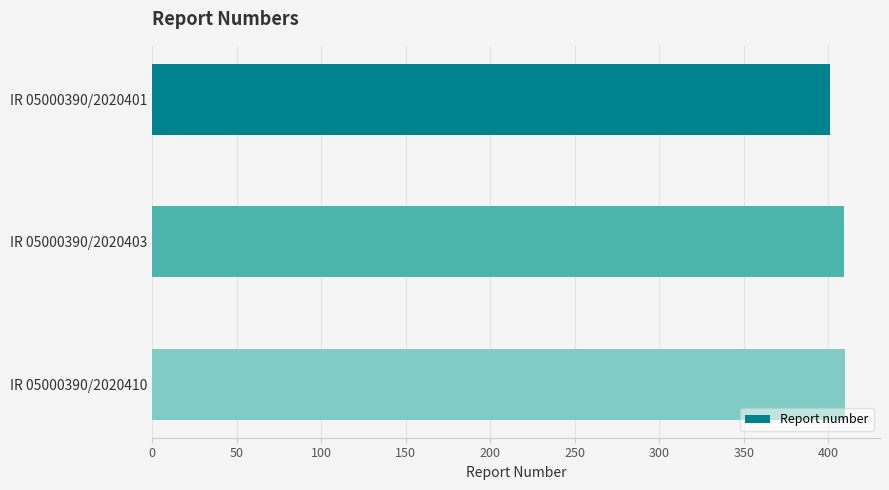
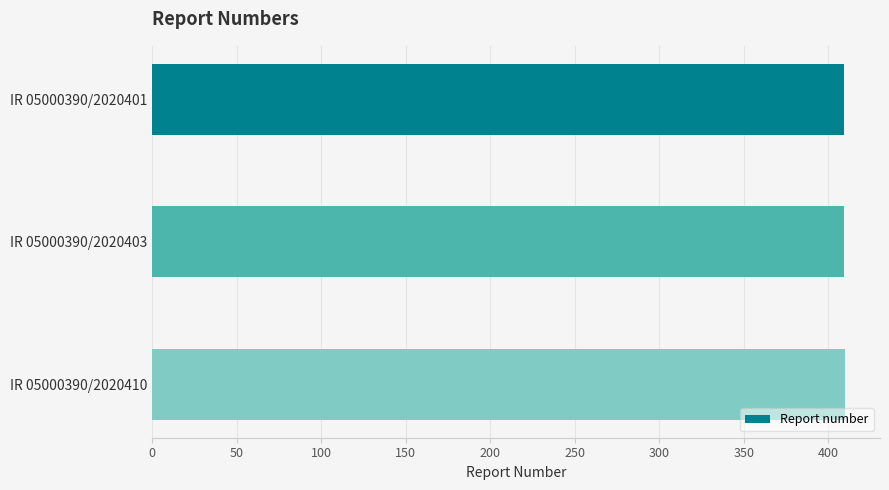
  {
-   "IR 05000390/2020401": 401,
+   "IR 05000390/2020401": 409,
    "IR 05000390/2020403": 409,
    "IR 05000390/2020410": 410
  }
